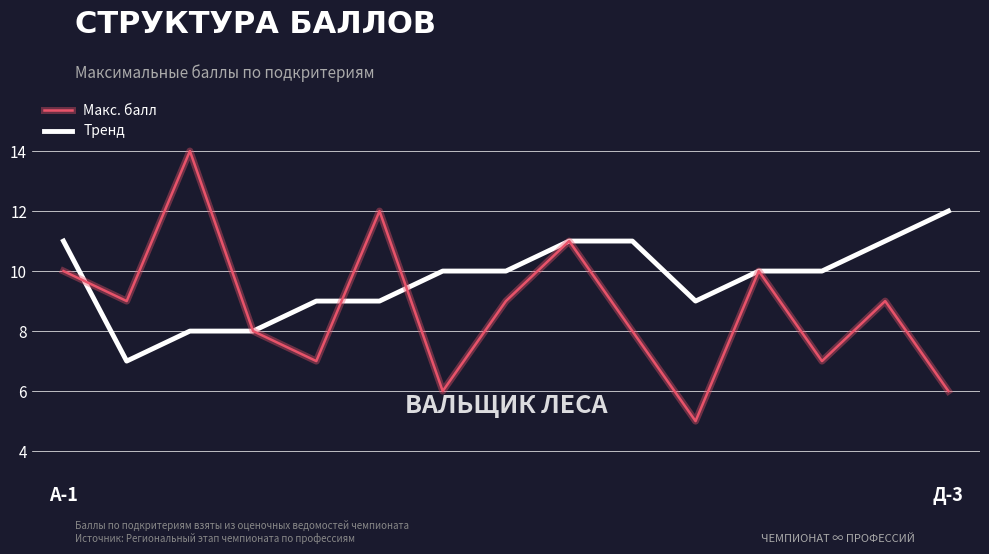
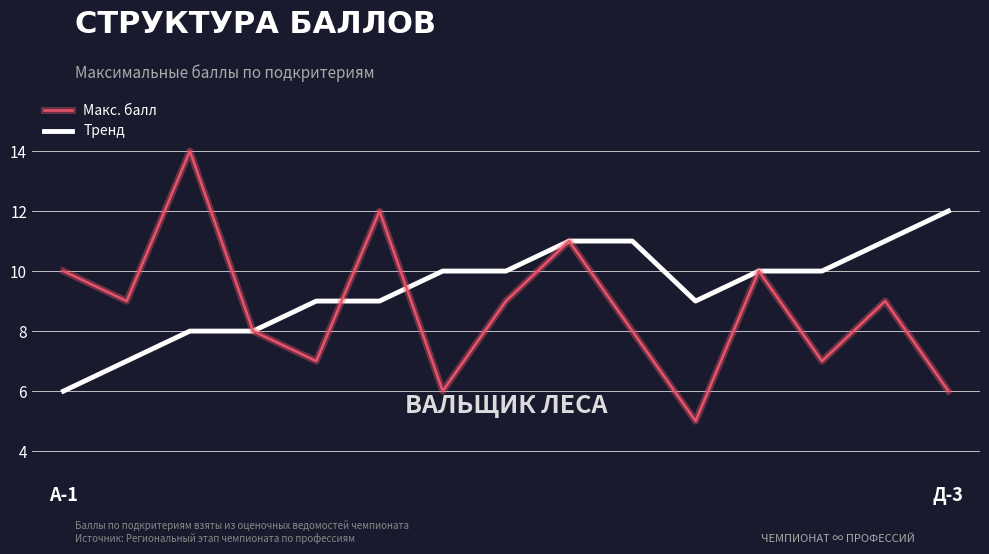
  {
    "Макс. балл": {
      "А-1": 10,
      "Д-3": 6
    },
    "Тренд": {
-     "А-1": 11,
+     "А-1": 6,
      "Д-3": 12
    }
  }
